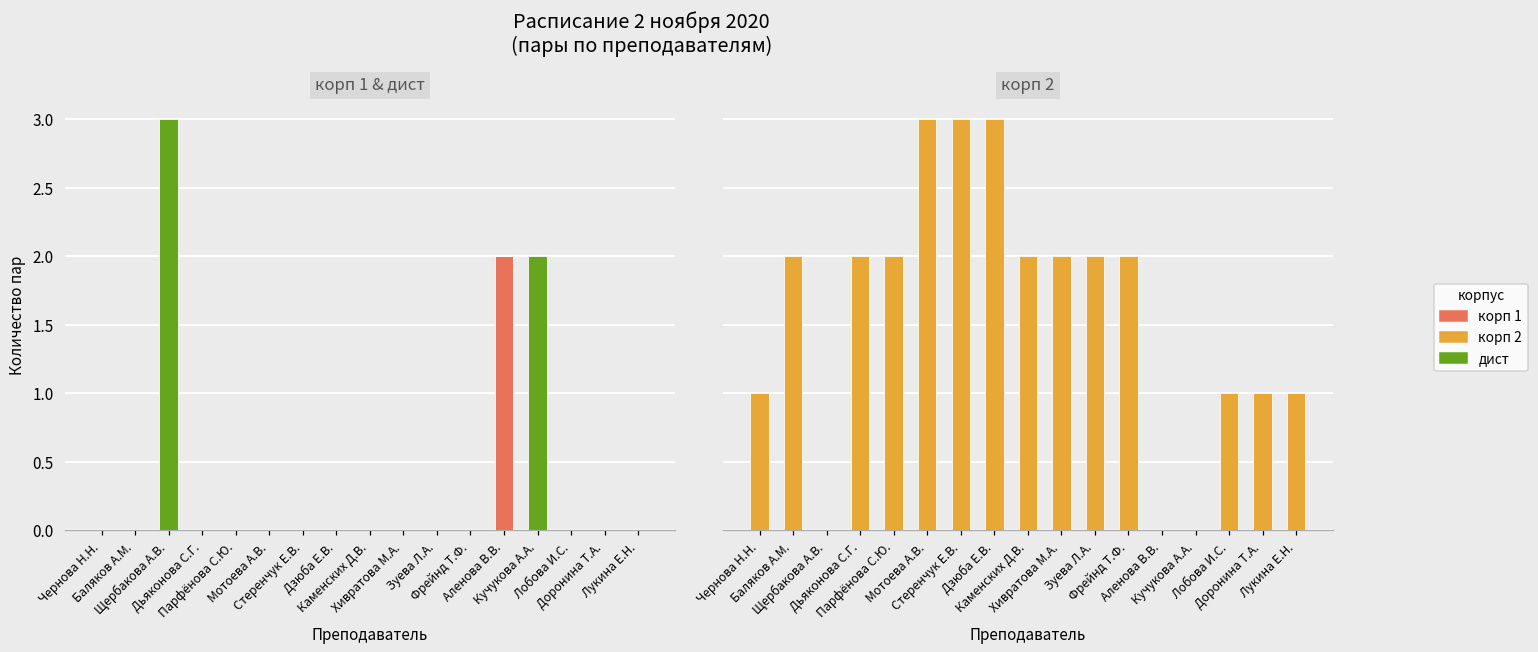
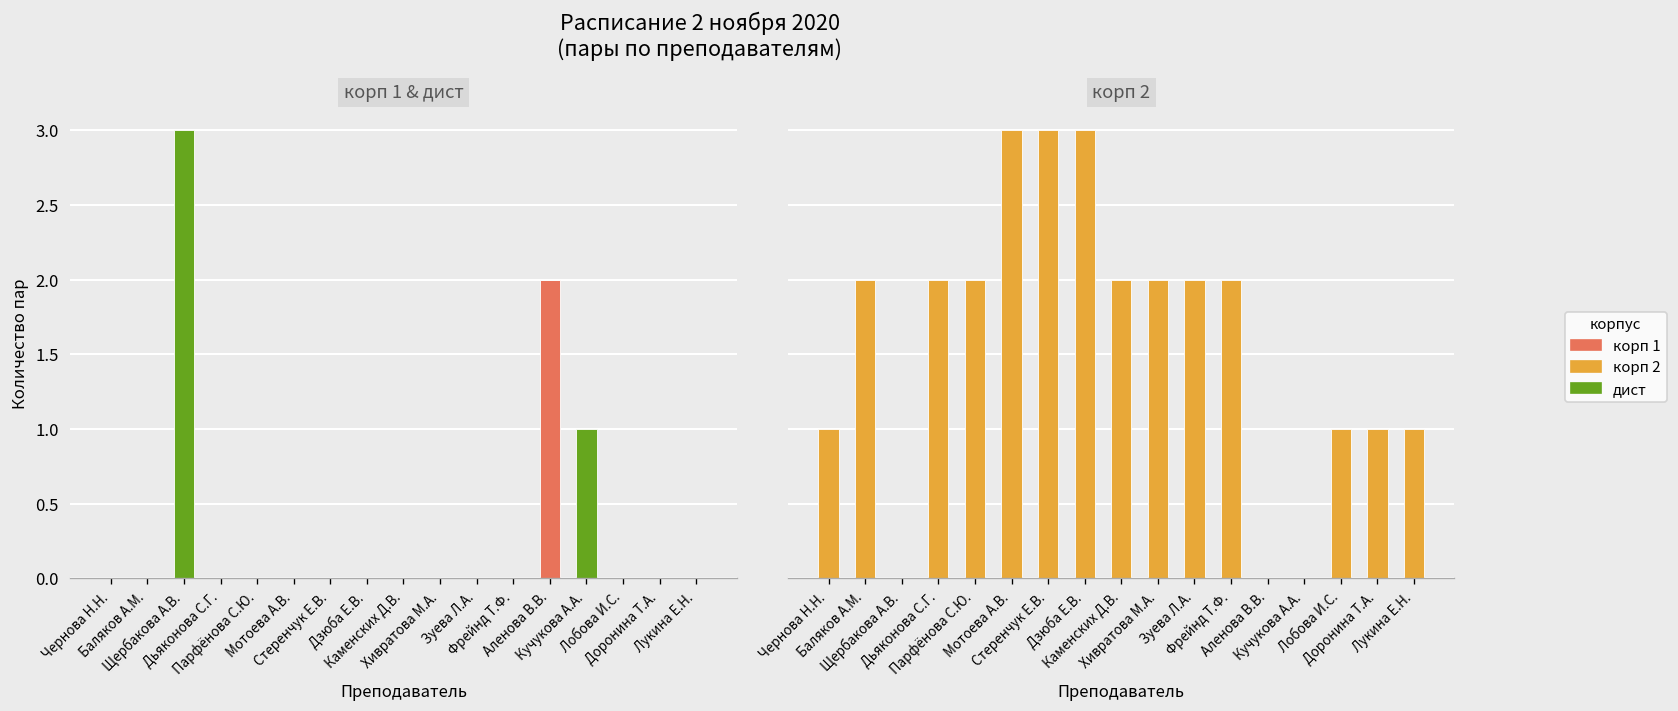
  {
    "корп 1 & дист": {
      "корп 1": {
        "Чернова Н.Н.": 0,
        "Баляков А.М.": 0,
        "Щербакова А.В.": 0,
        "Дьяконова С.Г.": 0,
        "Парфёнова С.Ю.": 0,
        "Мотоева А.В.": 0,
        "Стеренчук Е.В.": 0,
        "Дзюба Е.В.": 0,
        "Каменских Д.В.": 0,
        "Хивратова М.А.": 0,
        "Зуева Л.А.": 0,
        "Фрейнд Т.Ф.": 0,
        "Аленова В.В.": 2,
        "Кучукова А.А.": 0,
        "Лобова И.С.": 0,
        "Доронина Т.А.": 0,
        "Лукина Е.Н.": 0
      },
      "дист": {
-       "Кучукова А.А.": 2
+       "Кучукова А.А.": 1
      }
    }
  }
